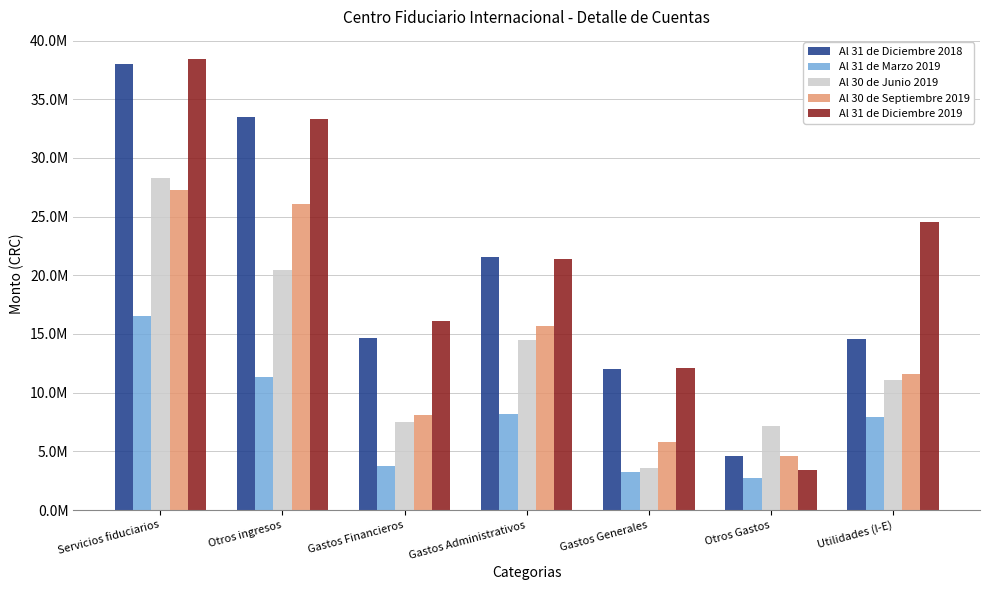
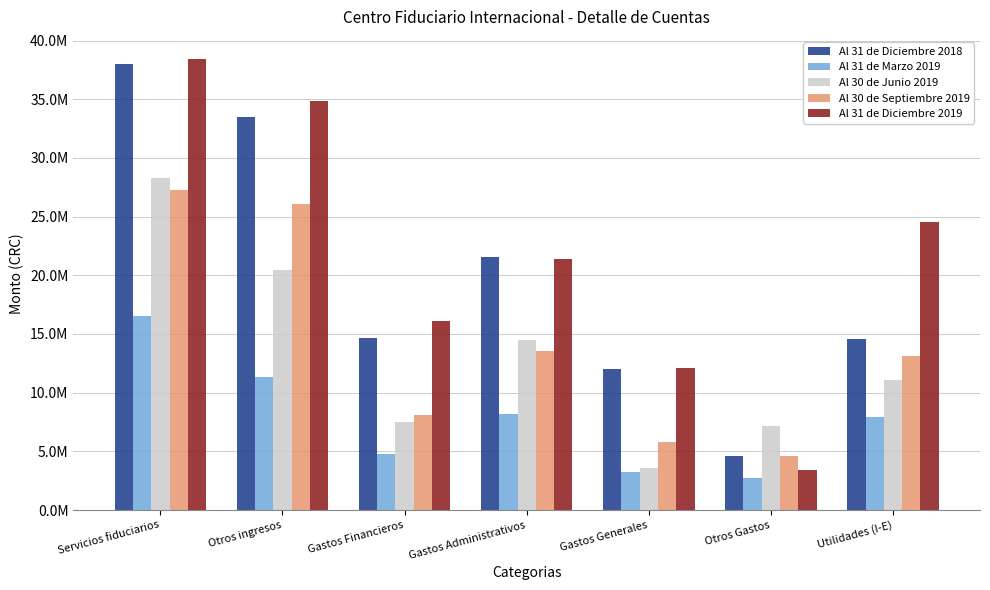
  {
    "Al 31 de Diciembre 2018": {
      "Servicios fiduciarios": 38000000,
      "Otros ingresos": 33500000,
      "Gastos Financieros": 14600000,
      "Gastos Administrativos": 21600000,
      "Gastos Generales": 12000000,
      "Otros Gastos": 4600000,
      "Utilidades (I-E)": 14600000
    },
    "Al 31 de Marzo 2019": {
      "Servicios fiduciarios": 16600000,
      "Otros ingresos": 11300000,
-     "Gastos Financieros": 3700000,
+     "Gastos Financieros": 4800000,
      "Gastos Administrativos": 8200000,
      "Gastos Generales": 3300000,
      "Otros Gastos": 2700000,
      "Utilidades (I-E)": 8000000
    },
    "Al 30 de Junio 2019": {
      "Servicios fiduciarios": 28300000,
      "Otros ingresos": 20400000,
      "Gastos Financieros": 7500000,
      "Gastos Administrativos": 14500000,
      "Gastos Generales": 3600000,
      "Otros Gastos": 7200000,
      "Utilidades (I-E)": 11100000
    },
    "Al 30 de Septiembre 2019": {
      "Servicios fiduciarios": 27300000,
      "Otros ingresos": 26100000,
      "Gastos Financieros": 8100000,
-     "Gastos Administrativos": 15600000,
+     "Gastos Administrativos": 13600000,
      "Gastos Generales": 5800000,
      "Otros Gastos": 4600000,
-     "Utilidades (I-E)": 11600000
+     "Utilidades (I-E)": 13100000
    },
    "Al 31 de Diciembre 2019": {
      "Servicios fiduciarios": 38400000,
-     "Otros ingresos": 33300000,
+     "Otros ingresos": 34800000,
      "Gastos Financieros": 16100000,
      "Gastos Administrativos": 21400000,
      "Gastos Generales": 12100000,
      "Otros Gastos": 3400000,
      "Utilidades (I-E)": 24500000
    }
  }
